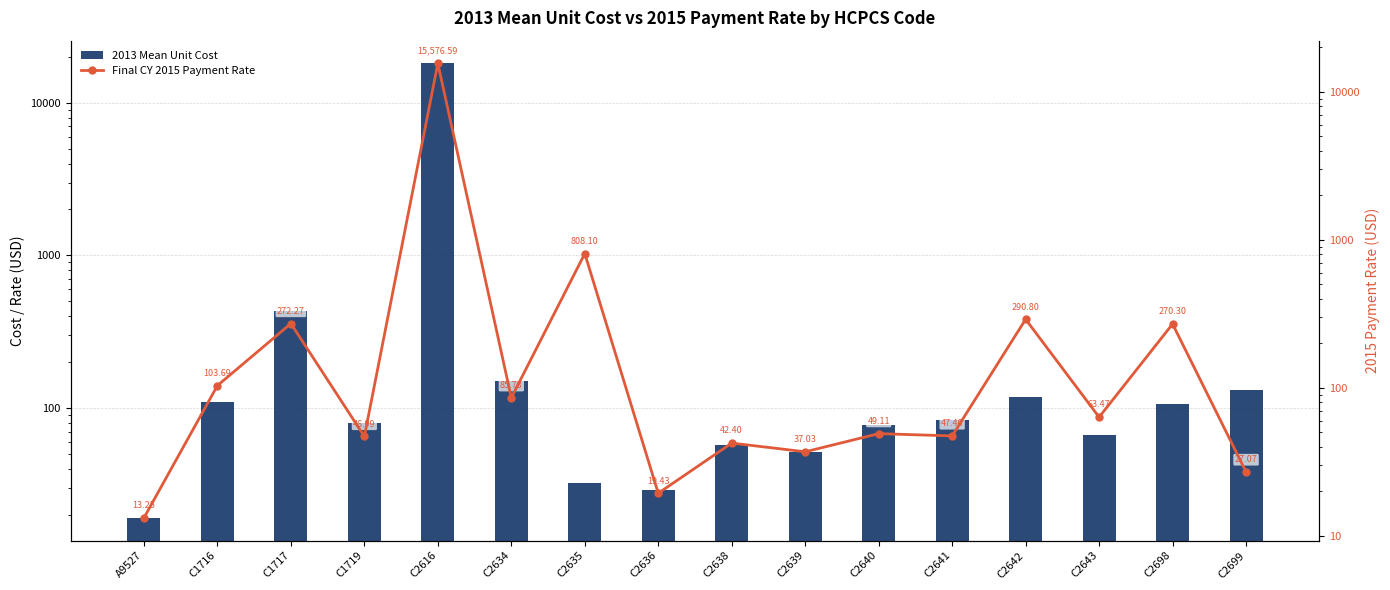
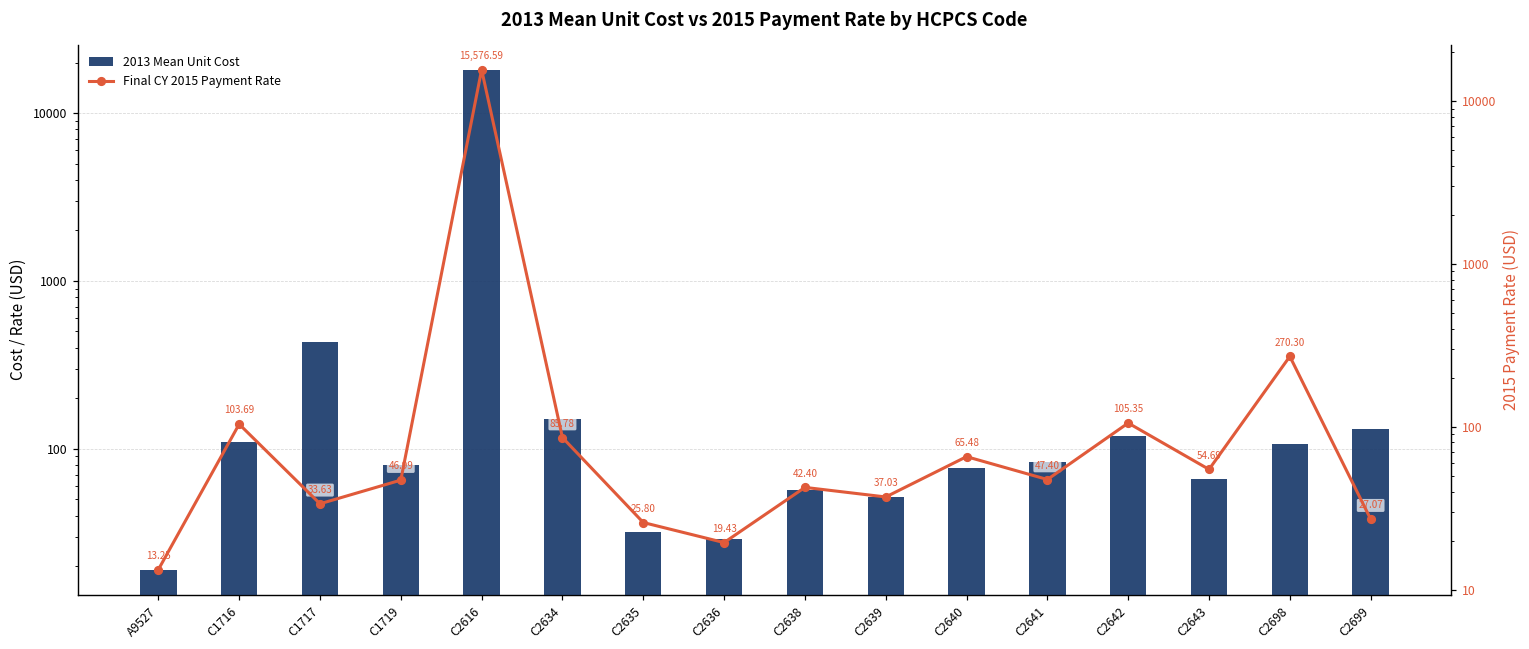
  {
    "Final CY 2015 Payment Rate": {
-     "C1717": 272.27,
-     "C2635": 808.10,
-     "C2640": 49.11,
-     "C2642": 290.80,
-     "C2643": 63.47
+     "C1717": 33.63,
+     "C2635": 25.80,
+     "C2640": 65.48,
+     "C2642": 105.35,
+     "C2643": 54.69
    }
  }
